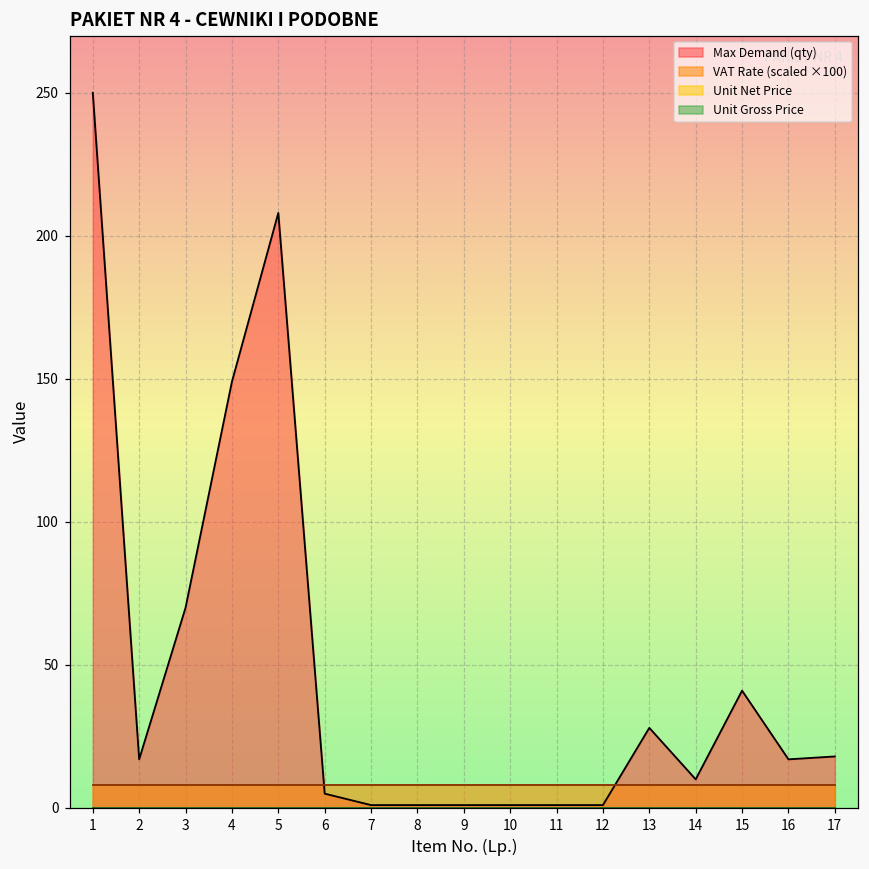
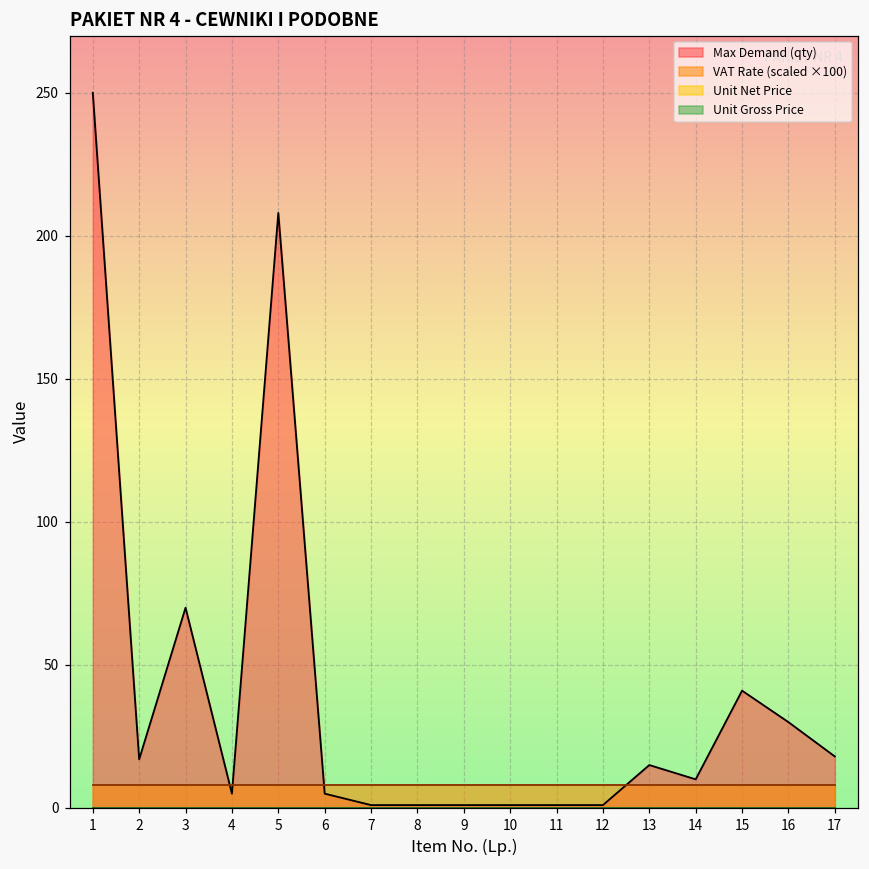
  {
    "Max Demand (qty)": {
      "1": 250,
      "2": 17,
      "3": 70,
-     "4": 149,
+     "4": 5,
      "5": 208,
      "6": 5,
      "7": 1,
      "8": 1,
      "9": 1,
      "10": 1,
      "11": 1,
      "12": 1,
-     "13": 28,
+     "13": 15,
      "14": 10,
      "15": 41,
-     "16": 17,
+     "16": 30,
      "17": 18
    },
    "VAT Rate (scaled ×100)": {
      "1": 8,
      "2": 8,
      "3": 8,
      "4": 8,
      "5": 8,
      "6": 8,
      "7": 8,
      "8": 8,
      "9": 8,
      "10": 8,
      "11": 8,
      "12": 8,
      "13": 8,
      "14": 8,
      "15": 8,
      "16": 8,
      "17": 8
    },
    "Unit Gross Price": {
      "1": 0,
      "2": 0,
      "3": 0,
      "4": 0,
      "5": 0,
      "6": 0,
      "7": 0,
      "8": 0,
      "9": 0,
      "10": 0,
      "11": 0,
      "12": 0,
      "13": 0,
      "14": 0,
      "15": 0,
      "16": 0,
      "17": 0
    }
  }
